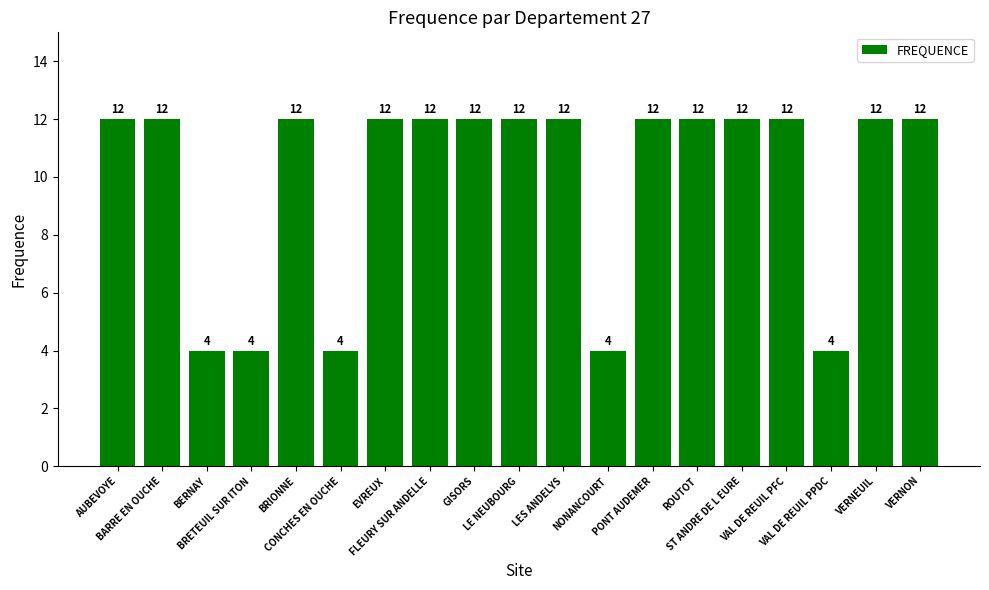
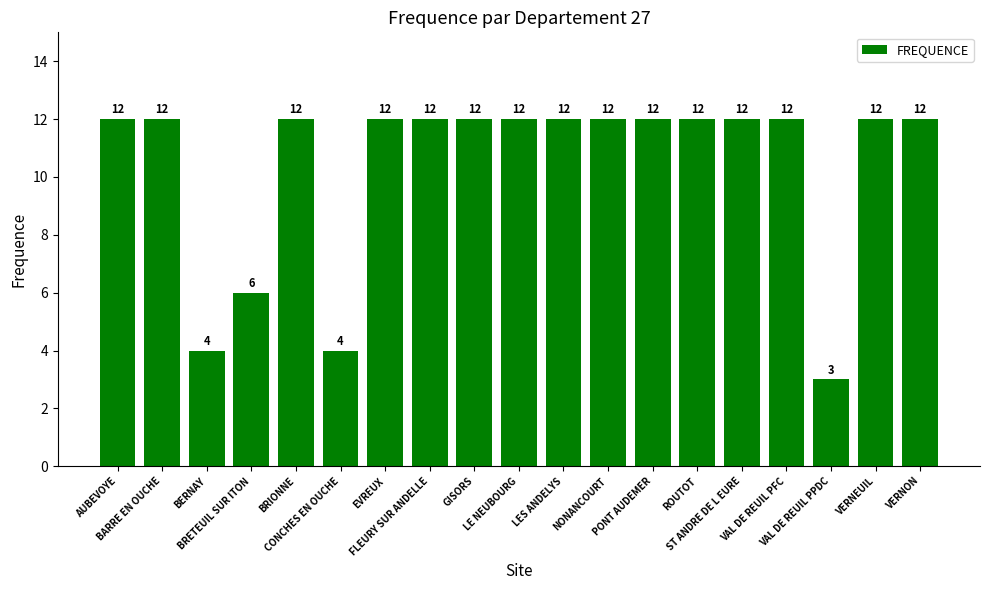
  {
    "AUBEVOYE": 12,
    "BARRE EN OUCHE": 12,
    "BERNAY": 4,
-   "BRETEUIL SUR ITON": 4,
+   "BRETEUIL SUR ITON": 6,
    "BRIONNE": 12,
    "CONCHES EN OUCHE": 4,
    "EVREUX": 12,
    "FLEURY SUR ANDELLE": 12,
    "GISORS": 12,
    "LE NEUBOURG": 12,
    "LES ANDELYS": 12,
-   "NONANCOURT": 4,
+   "NONANCOURT": 12,
    "PONT AUDEMER": 12,
    "ROUTOT": 12,
    "ST ANDRE DE L EURE": 12,
    "VAL DE REUIL PFC": 12,
-   "VAL DE REUIL PPDC": 4,
+   "VAL DE REUIL PPDC": 3,
    "VERNEUIL": 12,
    "VERNON": 12
  }
